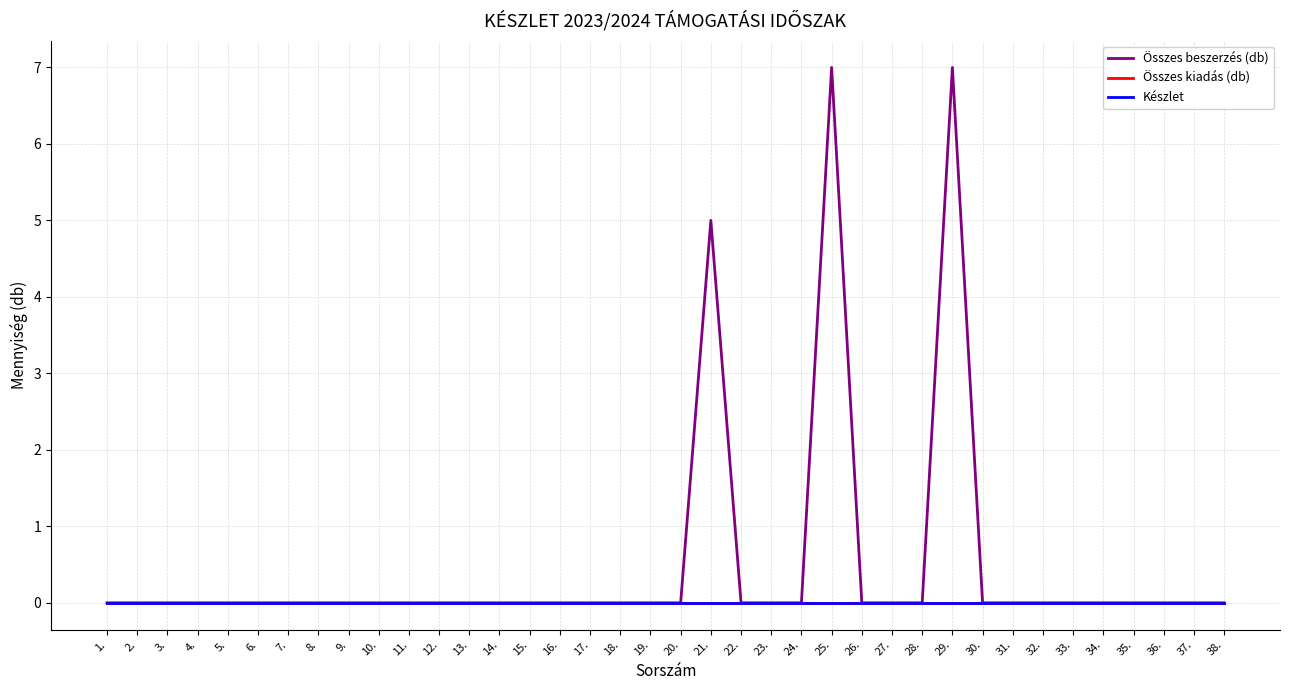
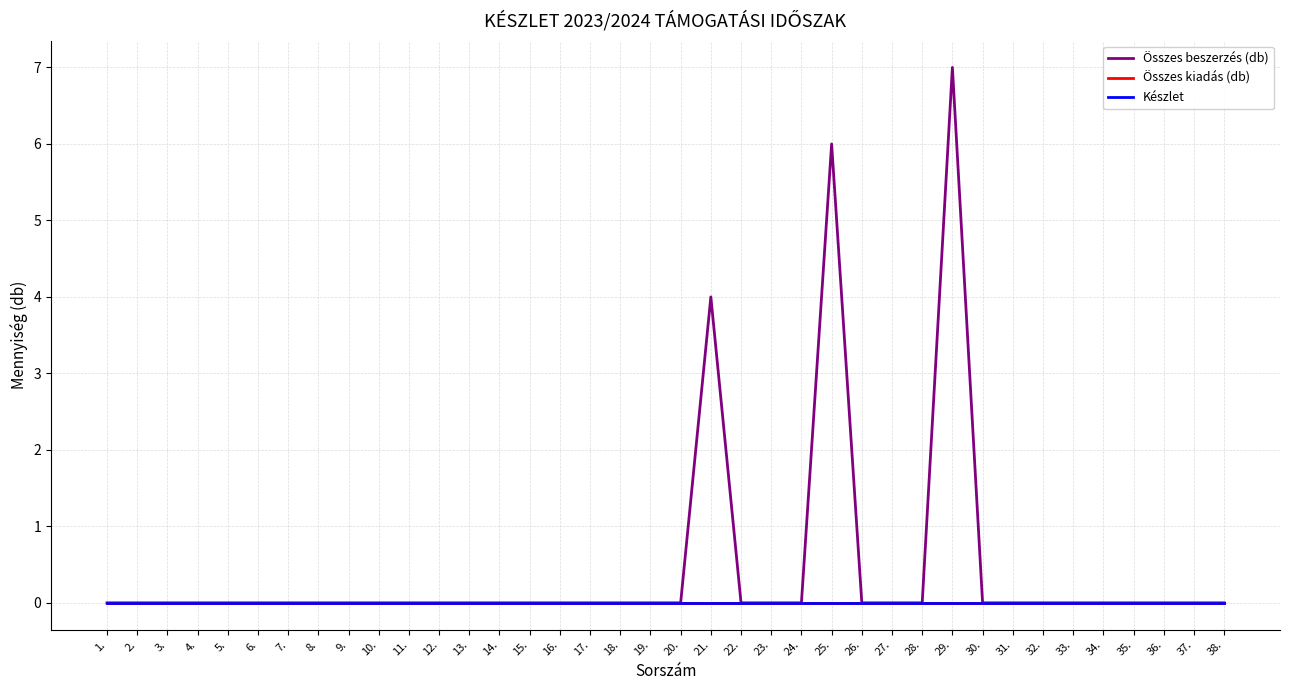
  {
    "Összes beszerzés (db)": {
-     "21.": 5,
-     "25.": 7,
+     "21.": 4,
+     "25.": 6,
      "29.": 7
    },
    "Készlet": {
      "21.": 0,
      "25.": 0,
      "29.": 0
    }
  }
